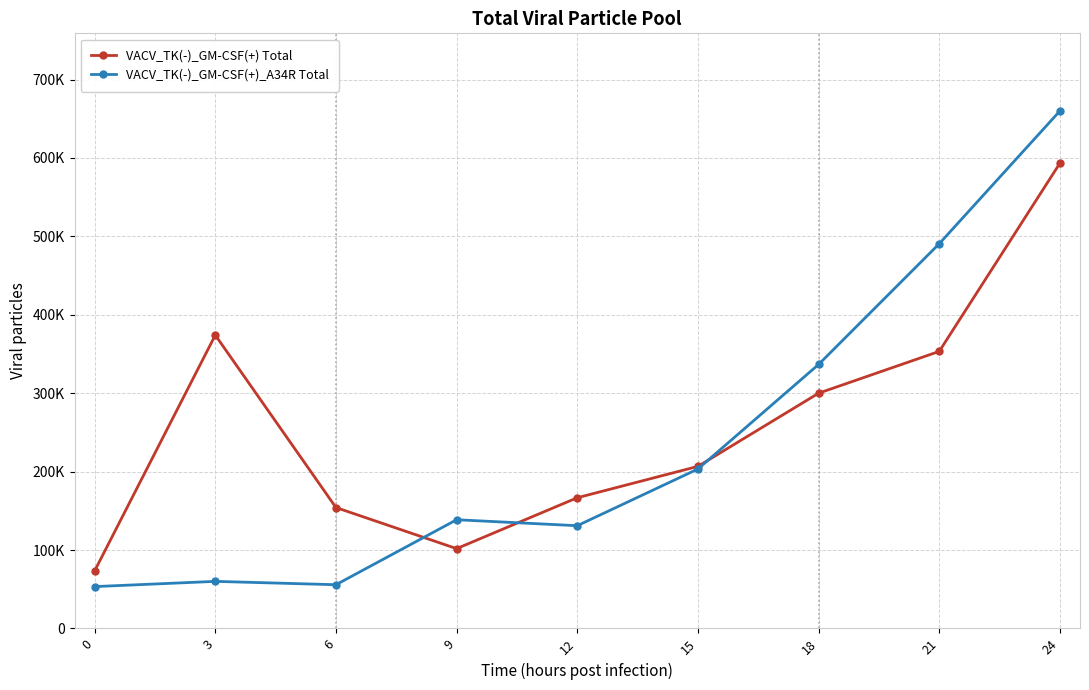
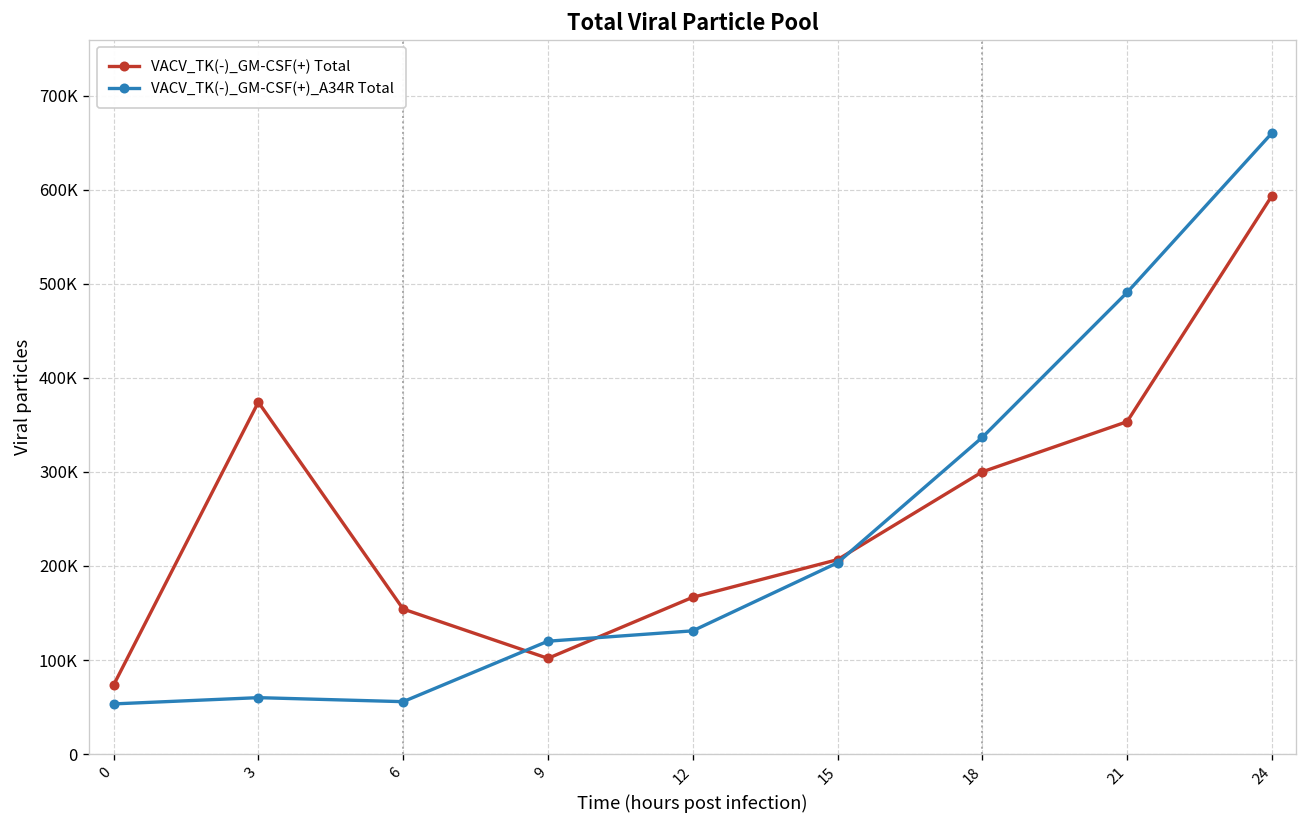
  {
    "VACV_TK(-)_GM-CSF(+) Total": {
      "0": 70000,
      "3": 370000,
      "6": 150000,
      "9": 100000,
      "12": 170000,
      "15": 210000,
      "18": 300000,
      "21": 350000,
      "24": 590000
    },
    "VACV_TK(-)_GM-CSF(+)_A34R Total": {
      "0": 50000,
      "3": 60000,
      "6": 60000,
-     "9": 140000,
+     "9": 120000,
      "12": 130000,
      "15": 200000,
      "18": 340000,
      "21": 490000,
      "24": 660000
    }
  }
